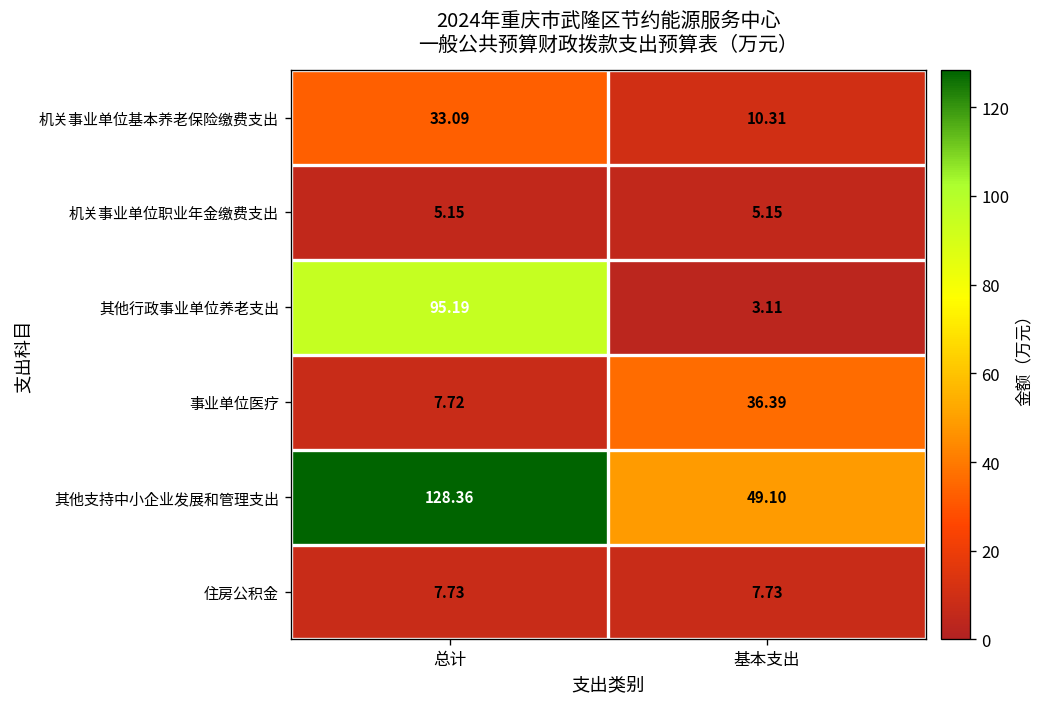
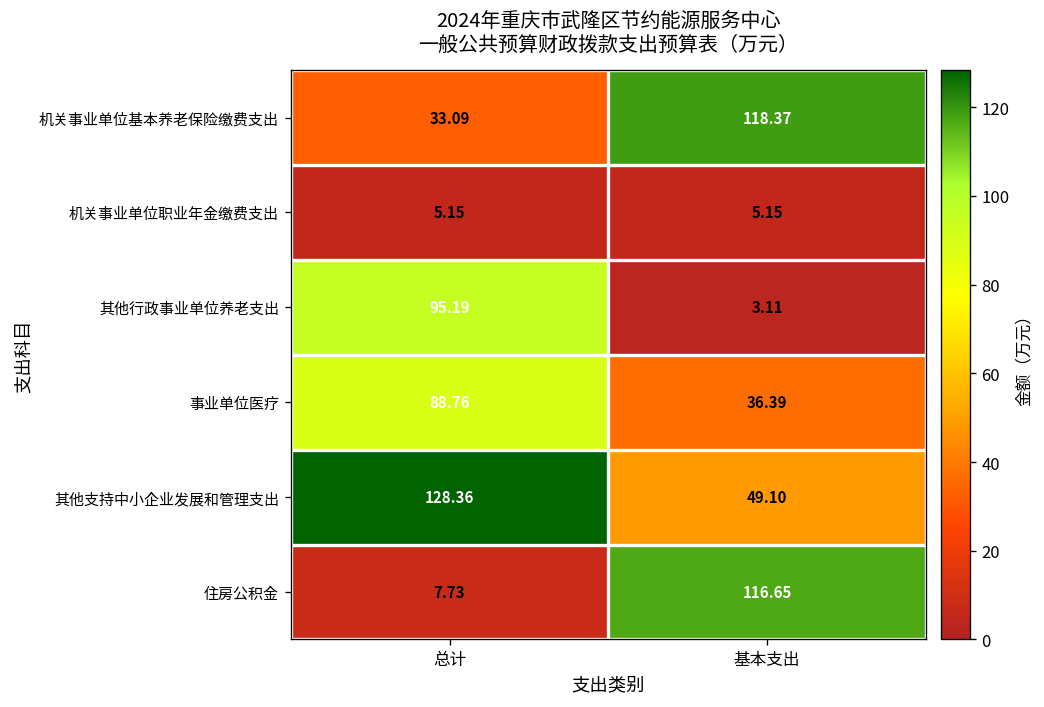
  {
    "机关事业单位基本养老保险缴费支出": {
      "总计": 33.09,
-     "基本支出": 10.31
+     "基本支出": 118.37
    },
    "机关事业单位职业年金缴费支出": {
      "总计": 5.15,
      "基本支出": 5.15
    },
    "其他行政事业单位养老支出": {
      "总计": 95.19,
      "基本支出": 3.11
    },
    "事业单位医疗": {
-     "总计": 7.72,
+     "总计": 88.76,
      "基本支出": 36.39
    },
    "其他支持中小企业发展和管理支出": {
      "总计": 128.36,
      "基本支出": 49.10
    },
    "住房公积金": {
      "总计": 7.73,
-     "基本支出": 7.73
+     "基本支出": 116.65
    }
  }
